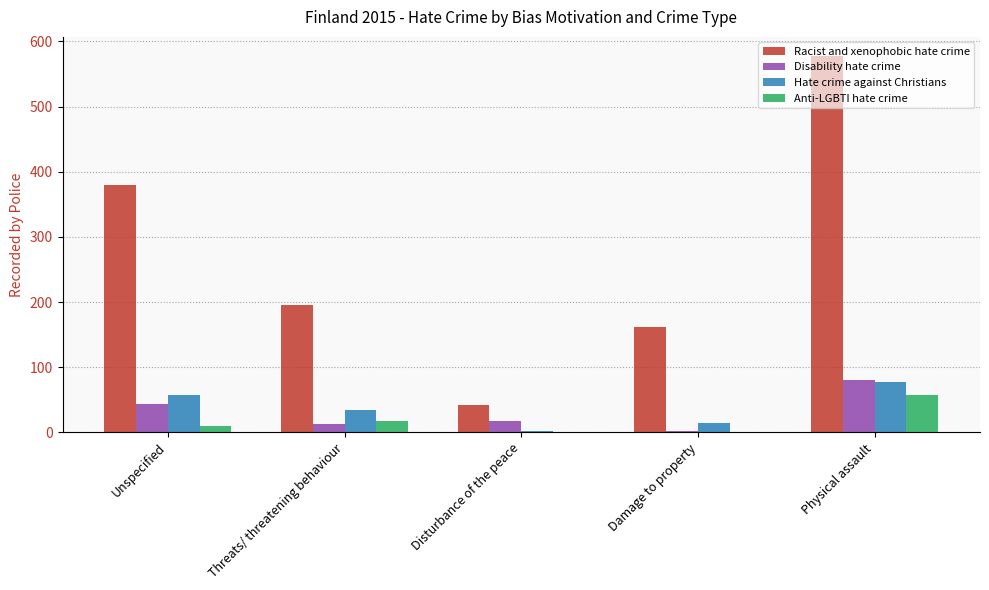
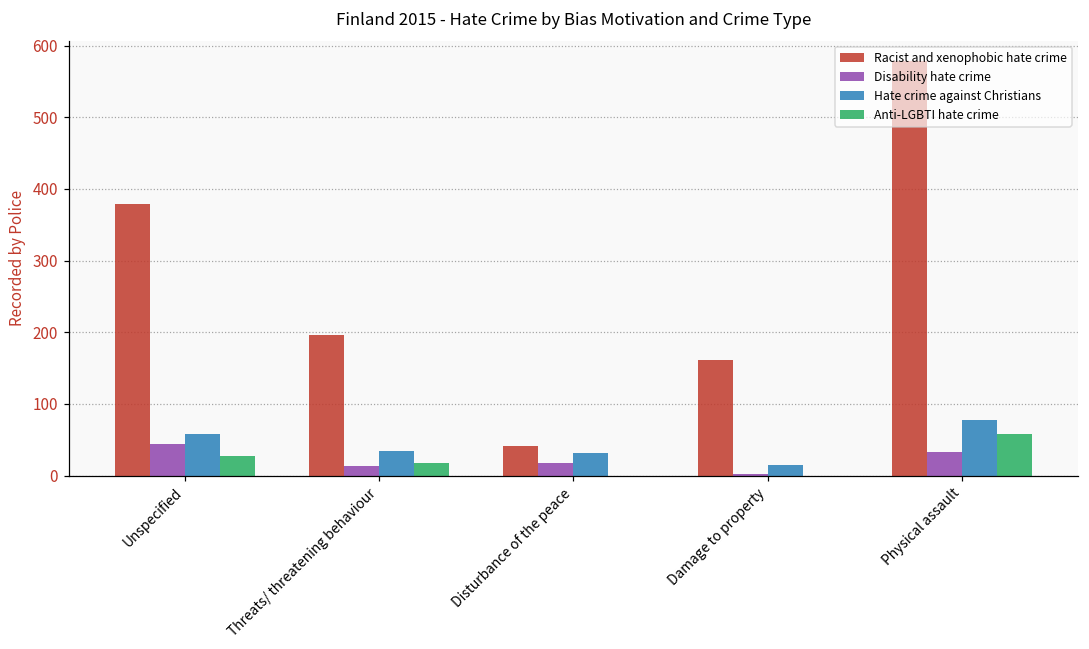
  {
    "Racist and xenophobic hate crime": {
      "Unspecified": 380,
      "Threats/ threatening behaviour": 200,
      "Disturbance of the peace": 40,
      "Damage to property": 160
    },
    "Disability hate crime": {
      "Unspecified": 40,
      "Threats/ threatening behaviour": 10,
      "Disturbance of the peace": 20,
-     "Physical assault": 80
+     "Physical assault": 30
    },
    "Hate crime against Christians": {
      "Unspecified": 60,
      "Threats/ threatening behaviour": 30,
-     "Disturbance of the peace": 0,
+     "Disturbance of the peace": 30,
      "Damage to property": 20,
      "Physical assault": 80
    },
    "Anti-LGBTI hate crime": {
-     "Unspecified": 10,
+     "Unspecified": 30,
      "Threats/ threatening behaviour": 20,
      "Disturbance of the peace": 0,
      "Damage to property": 0,
      "Physical assault": 60
    }
  }
